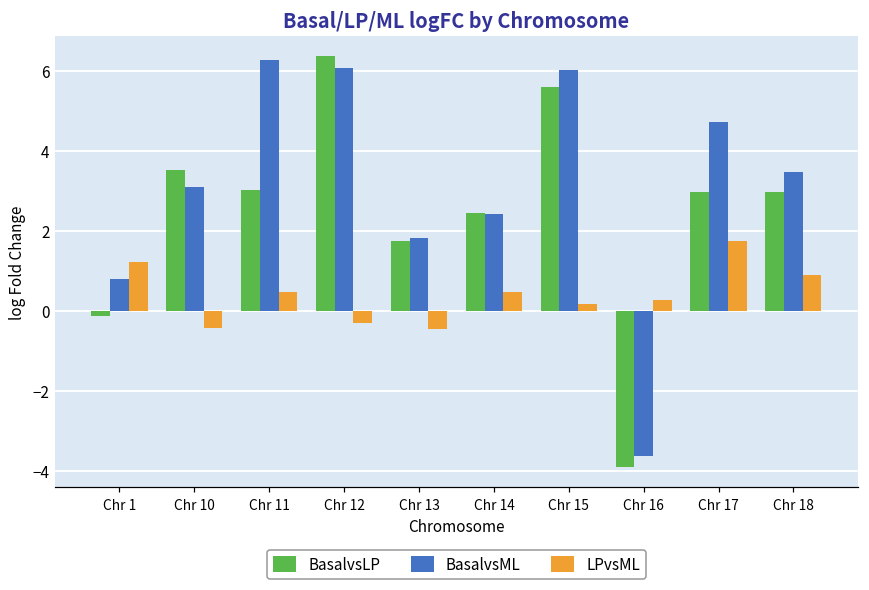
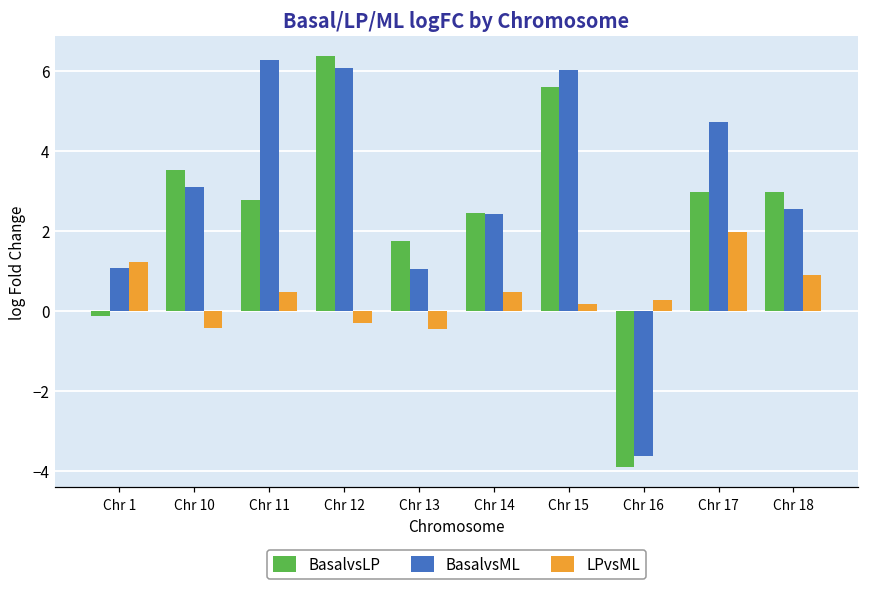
  {
    "BasalvsLP": {
      "Chr 1": -0.1,
      "Chr 10": 3.5,
-     "Chr 11": 3.0,
+     "Chr 11": 2.8,
      "Chr 12": 6.4,
      "Chr 13": 1.7,
      "Chr 14": 2.5,
      "Chr 15": 5.6,
      "Chr 16": -3.9,
      "Chr 17": 3.0,
      "Chr 18": 3.0
    },
    "BasalvsML": {
-     "Chr 1": 0.8,
+     "Chr 1": 1.1,
      "Chr 10": 3.1,
      "Chr 11": 6.3,
      "Chr 12": 6.1,
-     "Chr 13": 1.8,
+     "Chr 13": 1.0,
      "Chr 14": 2.4,
      "Chr 15": 6.0,
      "Chr 16": -3.6,
      "Chr 17": 4.7,
-     "Chr 18": 3.5
+     "Chr 18": 2.5
    },
    "LPvsML": {
      "Chr 1": 1.2,
      "Chr 10": -0.4,
      "Chr 11": 0.5,
      "Chr 12": -0.3,
      "Chr 13": -0.5,
      "Chr 14": 0.5,
      "Chr 15": 0.2,
      "Chr 16": 0.3,
-     "Chr 17": 1.8,
+     "Chr 17": 2.0,
      "Chr 18": 0.9
    }
  }
